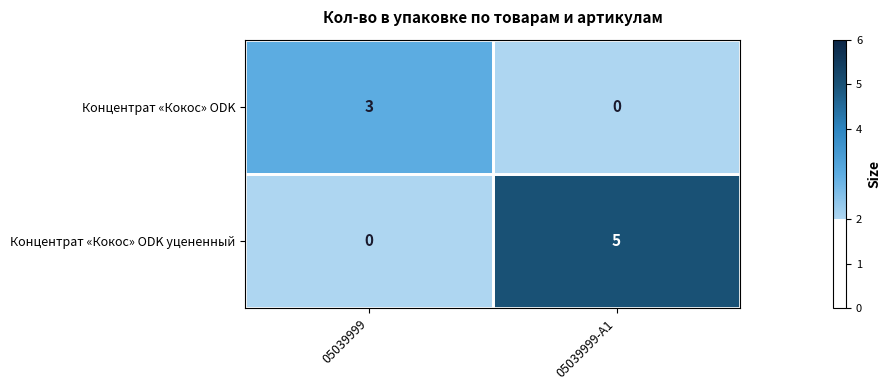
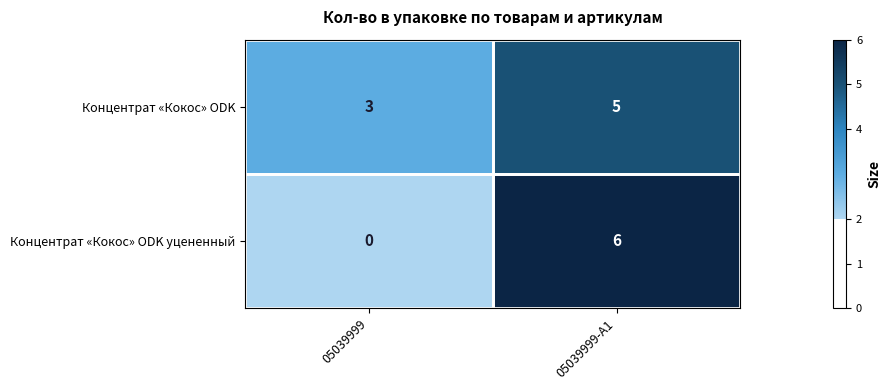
  {
    "Концентрат «Кокос» ODK": {
      "05039999": 3,
-     "05039999-А1": 0
+     "05039999-А1": 5
    },
    "Концентрат «Кокос» ODK уцененный": {
      "05039999": 0,
-     "05039999-А1": 5
+     "05039999-А1": 6
    }
  }
